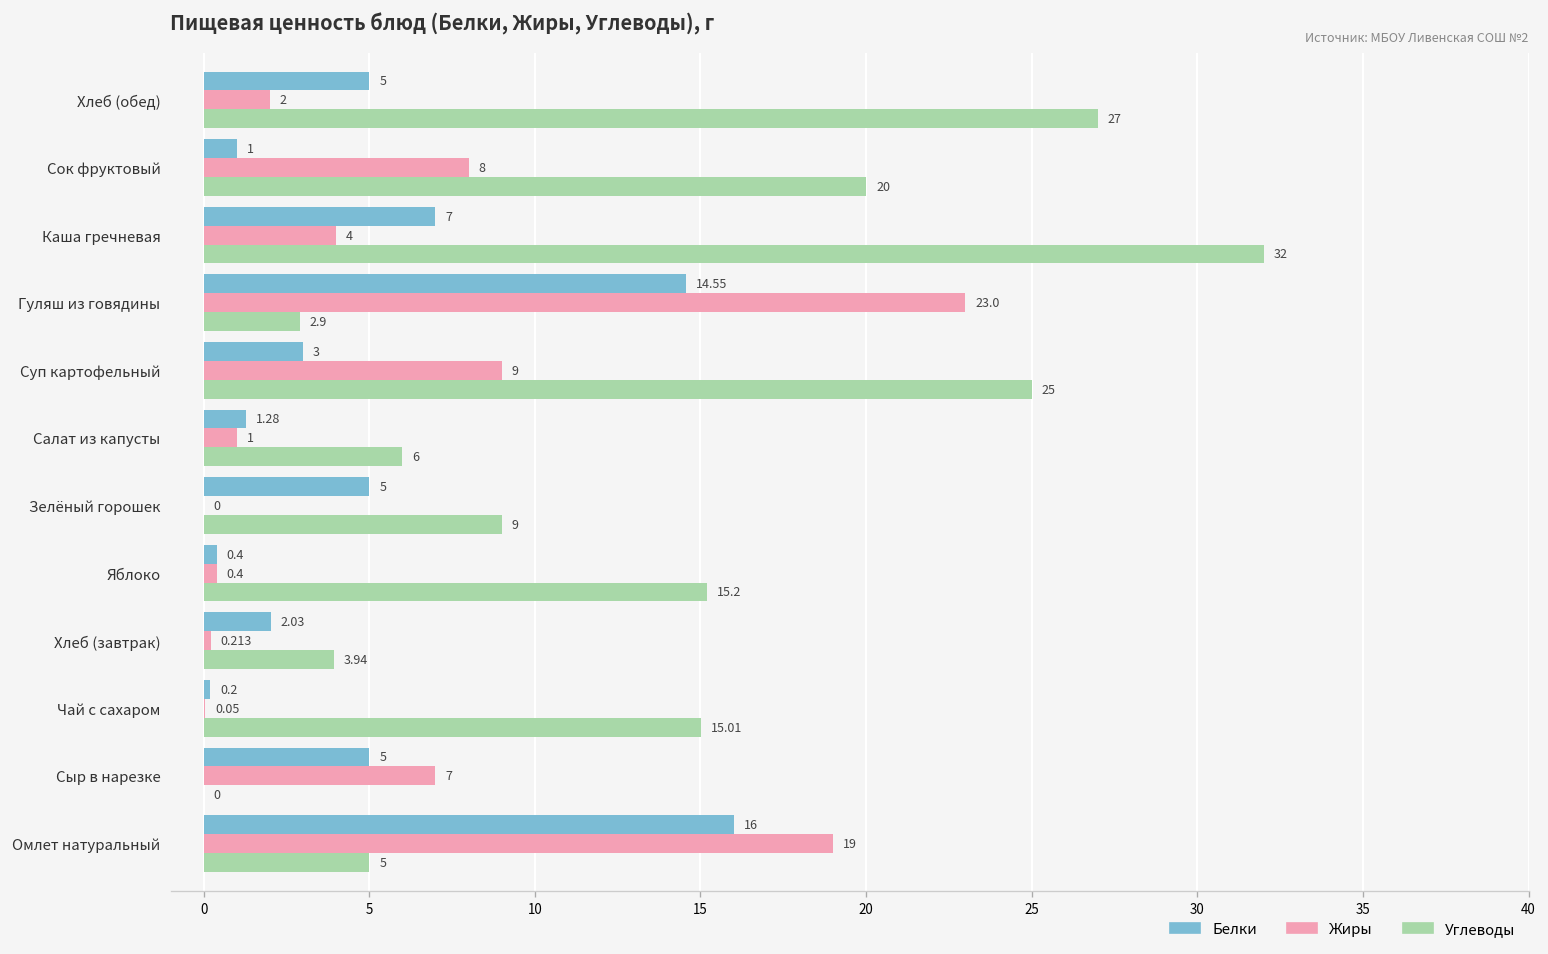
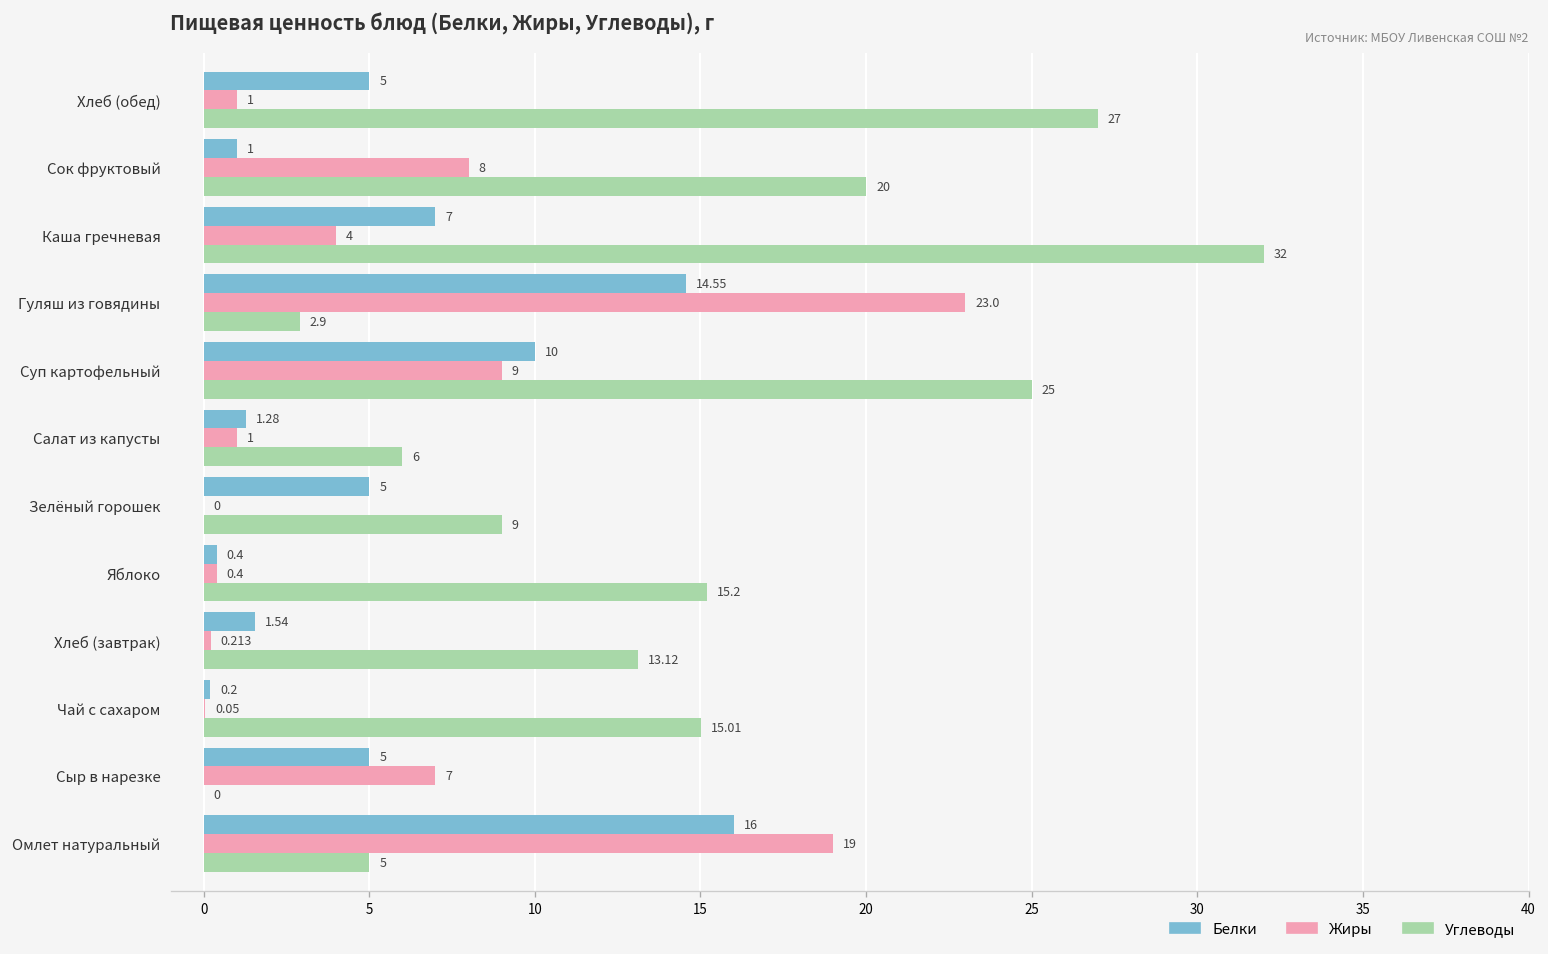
  {
    "Белки": {
      "Хлеб (обед)": 5,
      "Сок фруктовый": 1,
      "Каша гречневая": 7,
      "Гуляш из говядины": 14.55,
-     "Суп картофельный": 3,
+     "Суп картофельный": 10,
      "Салат из капусты": 1.28,
      "Зелёный горошек": 5,
      "Яблоко": 0.4,
-     "Хлеб (завтрак)": 2.03,
+     "Хлеб (завтрак)": 1.54,
      "Чай с сахаром": 0.2,
      "Сыр в нарезке": 5,
      "Омлет натуральный": 16
    },
    "Жиры": {
-     "Хлеб (обед)": 2,
+     "Хлеб (обед)": 1,
      "Сок фруктовый": 8,
      "Каша гречневая": 4,
      "Гуляш из говядины": 23.0,
      "Суп картофельный": 9,
      "Салат из капусты": 1,
      "Зелёный горошек": 0,
      "Яблоко": 0.4,
      "Хлеб (завтрак)": 0.213,
      "Чай с сахаром": 0.05,
      "Сыр в нарезке": 7,
      "Омлет натуральный": 19
    },
    "Углеводы": {
      "Хлеб (обед)": 27,
      "Сок фруктовый": 20,
      "Каша гречневая": 32,
      "Гуляш из говядины": 2.9,
      "Суп картофельный": 25,
      "Салат из капусты": 6,
      "Зелёный горошек": 9,
      "Яблоко": 15.2,
-     "Хлеб (завтрак)": 3.94,
+     "Хлеб (завтрак)": 13.12,
      "Чай с сахаром": 15.01,
      "Сыр в нарезке": 0,
      "Омлет натуральный": 5
    }
  }
